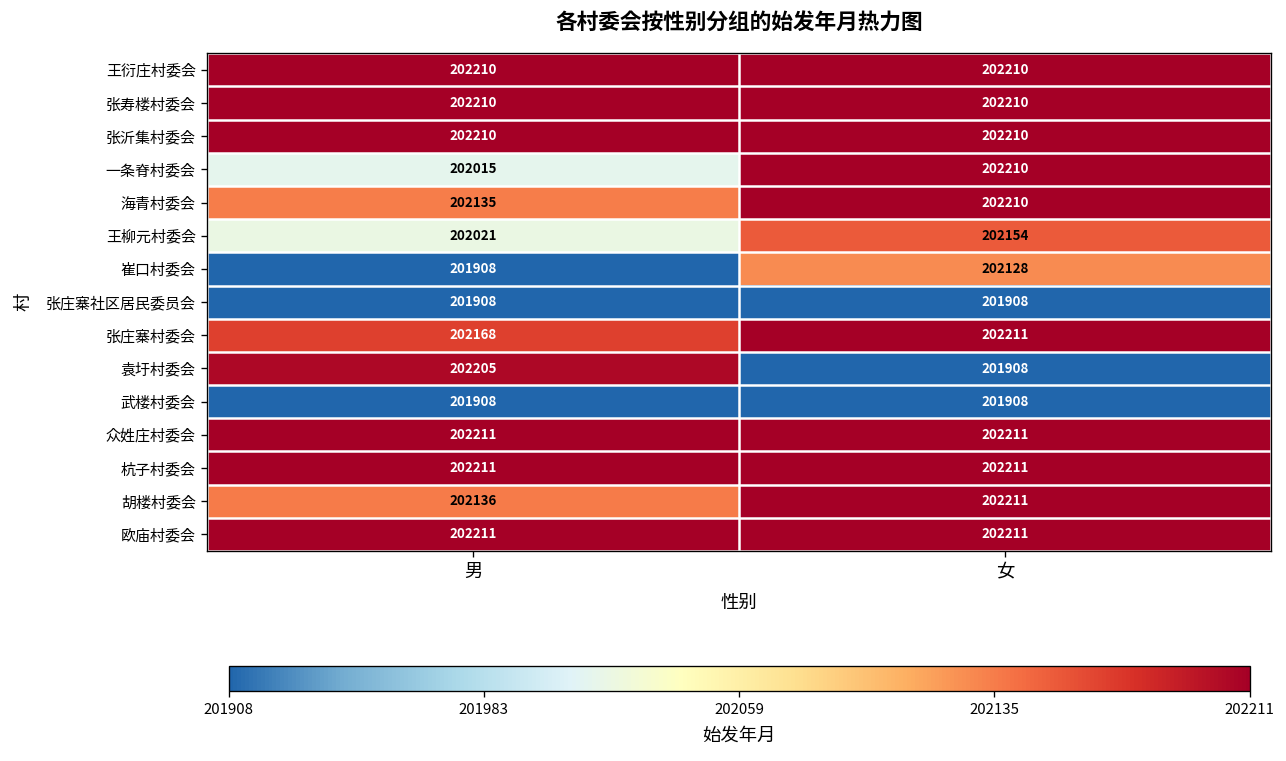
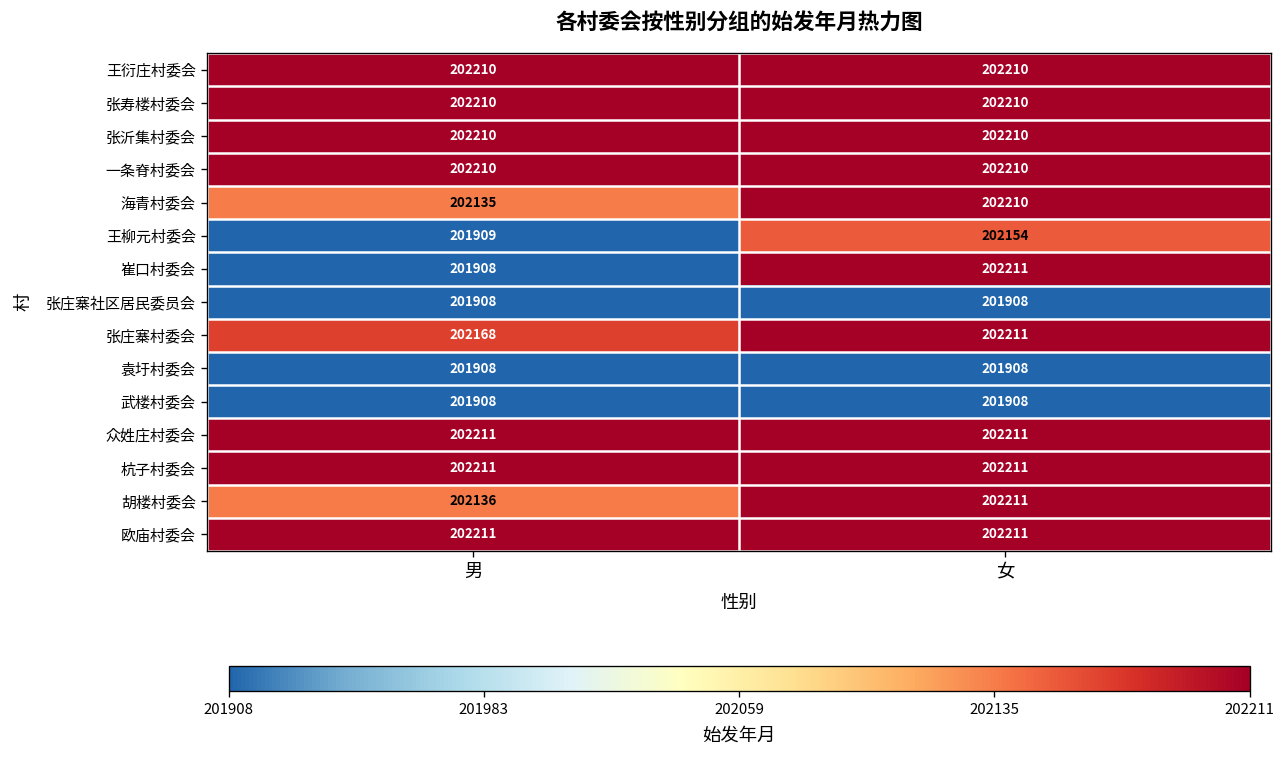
  {
    "王衍庄村委会": {
      "男": 202210,
      "女": 202210
    },
    "张寿楼村委会": {
      "男": 202210,
      "女": 202210
    },
    "张沂集村委会": {
      "男": 202210,
      "女": 202210
    },
    "一条脊村委会": {
-     "男": 202015,
+     "男": 202210,
      "女": 202210
    },
    "海青村委会": {
      "男": 202135,
      "女": 202210
    },
    "王柳元村委会": {
-     "男": 202021,
+     "男": 201909,
      "女": 202154
    },
    "崔口村委会": {
      "男": 201908,
-     "女": 202128
+     "女": 202211
    },
    "张庄寨社区居民委员会": {
      "男": 201908,
      "女": 201908
    },
    "张庄寨村委会": {
      "男": 202168,
      "女": 202211
    },
    "袁圩村委会": {
-     "男": 202205,
+     "男": 201908,
      "女": 201908
    },
    "武楼村委会": {
      "男": 201908,
      "女": 201908
    },
    "众姓庄村委会": {
      "男": 202211,
      "女": 202211
    },
    "杭子村委会": {
      "男": 202211,
      "女": 202211
    },
    "胡楼村委会": {
      "男": 202136,
      "女": 202211
    },
    "欧庙村委会": {
      "男": 202211,
      "女": 202211
    }
  }
